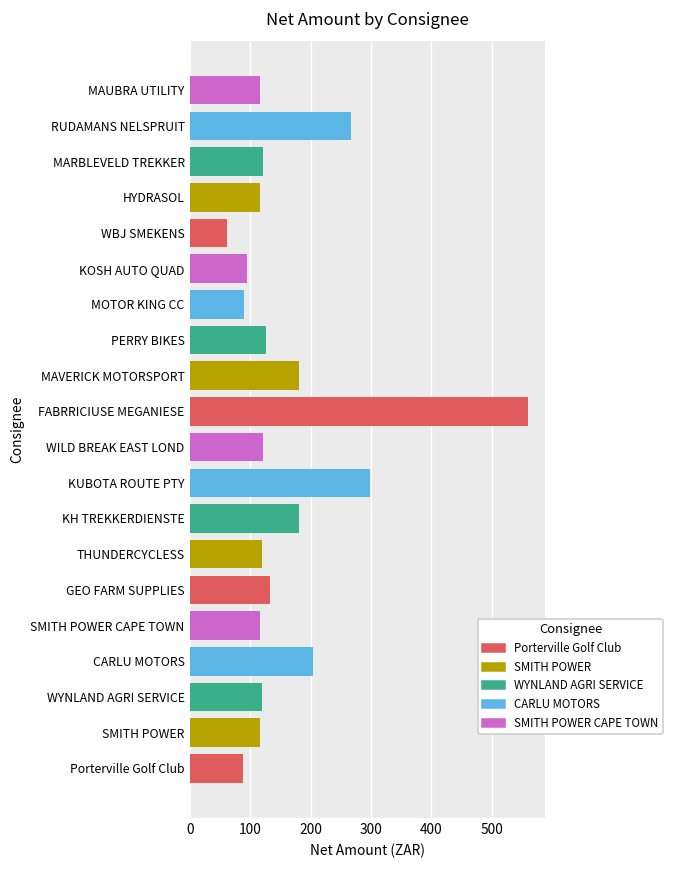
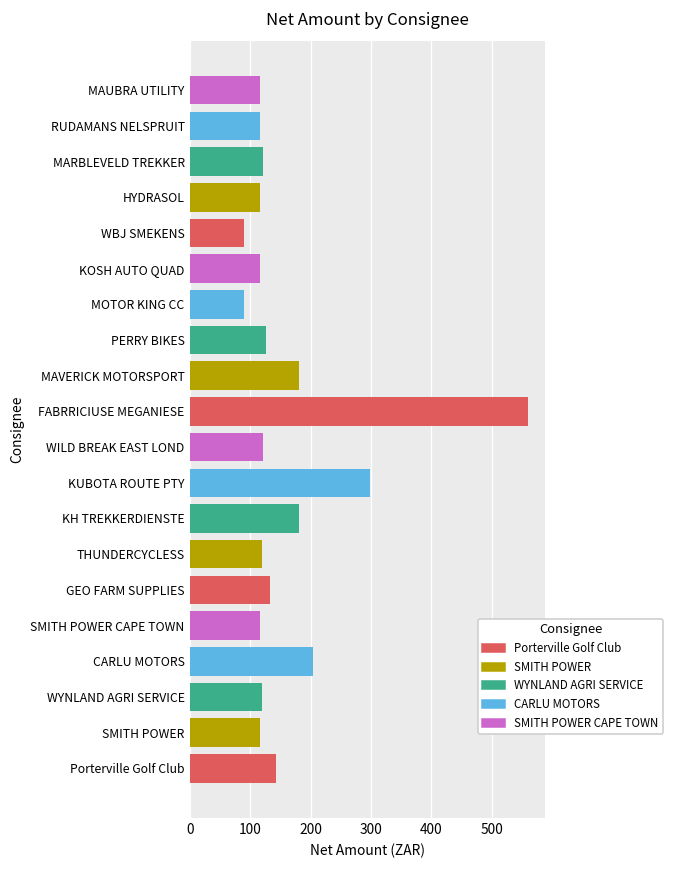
  {
    "MAUBRA UTILITY": 120,
-   "RUDAMANS NELSPRUIT": 270,
+   "RUDAMANS NELSPRUIT": 120,
    "MARBLEVELD TREKKER": 120,
    "HYDRASOL": 120,
-   "WBJ SMEKENS": 60,
-   "KOSH AUTO QUAD": 100,
+   "WBJ SMEKENS": 90,
+   "KOSH AUTO QUAD": 120,
    "MOTOR KING CC": 90,
    "PERRY BIKES": 130,
    "MAVERICK MOTORSPORT": 180,
    "FABRRICIUSE MEGANIESE": 560,
    "WILD BREAK EAST LOND": 120,
    "KUBOTA ROUTE PTY": 300,
    "KH TREKKERDIENSTE": 180,
    "THUNDERCYCLESS": 120,
    "GEO FARM SUPPLIES": 130,
    "SMITH POWER CAPE TOWN": 120,
    "CARLU MOTORS": 200,
    "WYNLAND AGRI SERVICE": 120,
    "SMITH POWER": 120,
-   "Porterville Golf Club": 90
+   "Porterville Golf Club": 140
  }
